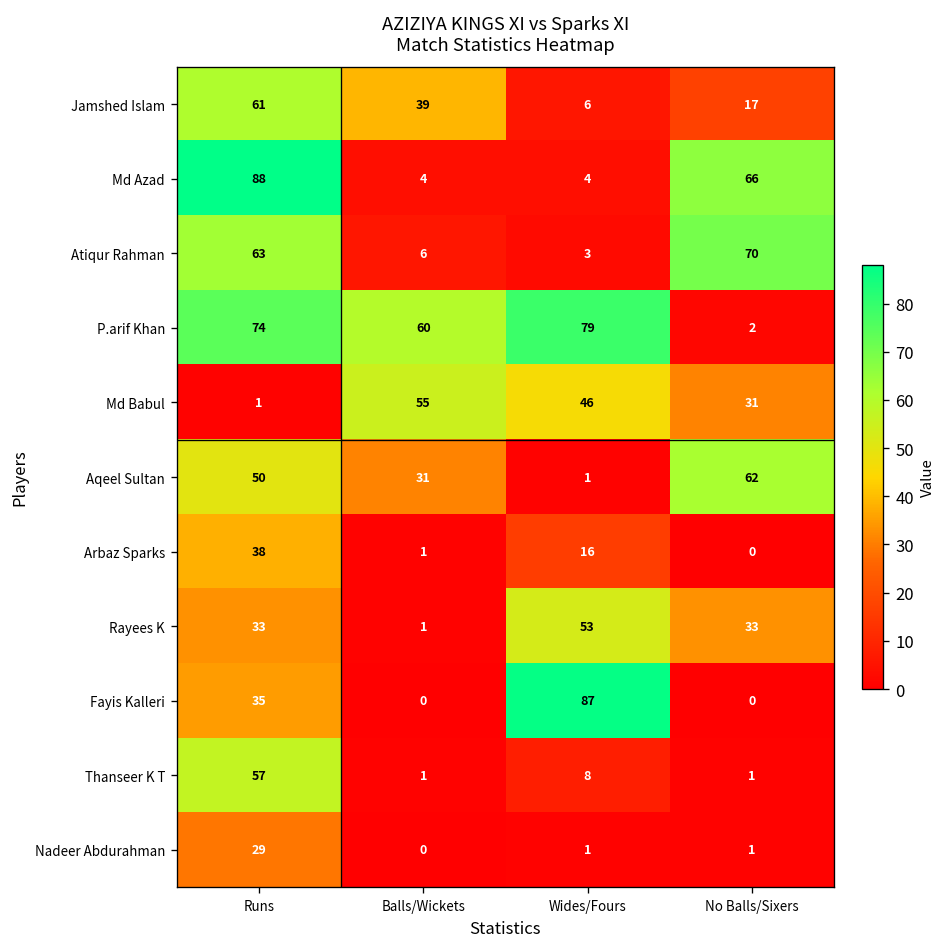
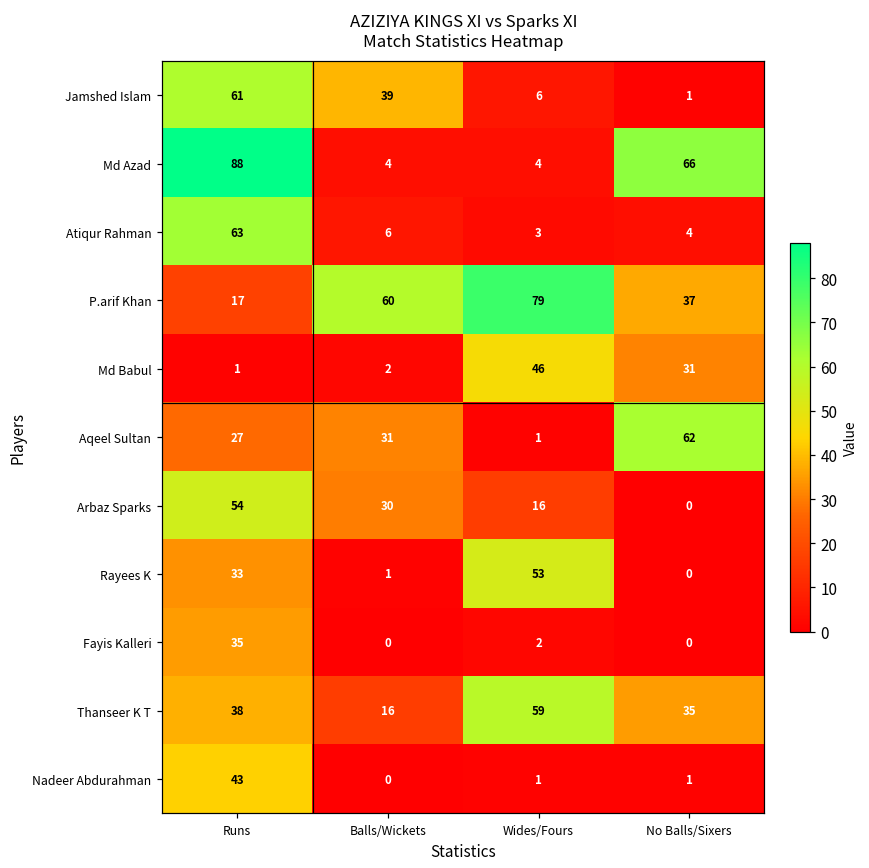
  {
    "Jamshed Islam": {
      "Runs": 61,
      "Balls/Wickets": 39,
      "Wides/Fours": 6,
-     "No Balls/Sixers": 17
+     "No Balls/Sixers": 1
    },
    "Md Azad": {
      "Runs": 88,
      "Balls/Wickets": 4,
      "Wides/Fours": 4,
      "No Balls/Sixers": 66
    },
    "Atiqur Rahman": {
      "Runs": 63,
      "Balls/Wickets": 6,
      "Wides/Fours": 3,
-     "No Balls/Sixers": 70
+     "No Balls/Sixers": 4
    },
    "P.arif Khan": {
-     "Runs": 74,
+     "Runs": 17,
      "Balls/Wickets": 60,
      "Wides/Fours": 79,
-     "No Balls/Sixers": 2
+     "No Balls/Sixers": 37
    },
    "Md Babul": {
      "Runs": 1,
-     "Balls/Wickets": 55,
+     "Balls/Wickets": 2,
      "Wides/Fours": 46,
      "No Balls/Sixers": 31
    },
    "Aqeel Sultan": {
-     "Runs": 50,
+     "Runs": 27,
      "Balls/Wickets": 31,
      "Wides/Fours": 1,
      "No Balls/Sixers": 62
    },
    "Arbaz Sparks": {
-     "Runs": 38,
-     "Balls/Wickets": 1,
+     "Runs": 54,
+     "Balls/Wickets": 30,
      "Wides/Fours": 16,
      "No Balls/Sixers": 0
    },
    "Rayees K": {
      "Runs": 33,
      "Balls/Wickets": 1,
      "Wides/Fours": 53,
-     "No Balls/Sixers": 33
+     "No Balls/Sixers": 0
    },
    "Fayis Kalleri": {
      "Runs": 35,
      "Balls/Wickets": 0,
-     "Wides/Fours": 87,
+     "Wides/Fours": 2,
      "No Balls/Sixers": 0
    },
    "Thanseer K T": {
-     "Runs": 57,
-     "Balls/Wickets": 1,
-     "Wides/Fours": 8,
-     "No Balls/Sixers": 1
+     "Runs": 38,
+     "Balls/Wickets": 16,
+     "Wides/Fours": 59,
+     "No Balls/Sixers": 35
    },
    "Nadeer Abdurahman": {
-     "Runs": 29,
+     "Runs": 43,
      "Balls/Wickets": 0,
      "Wides/Fours": 1,
      "No Balls/Sixers": 1
    }
  }
